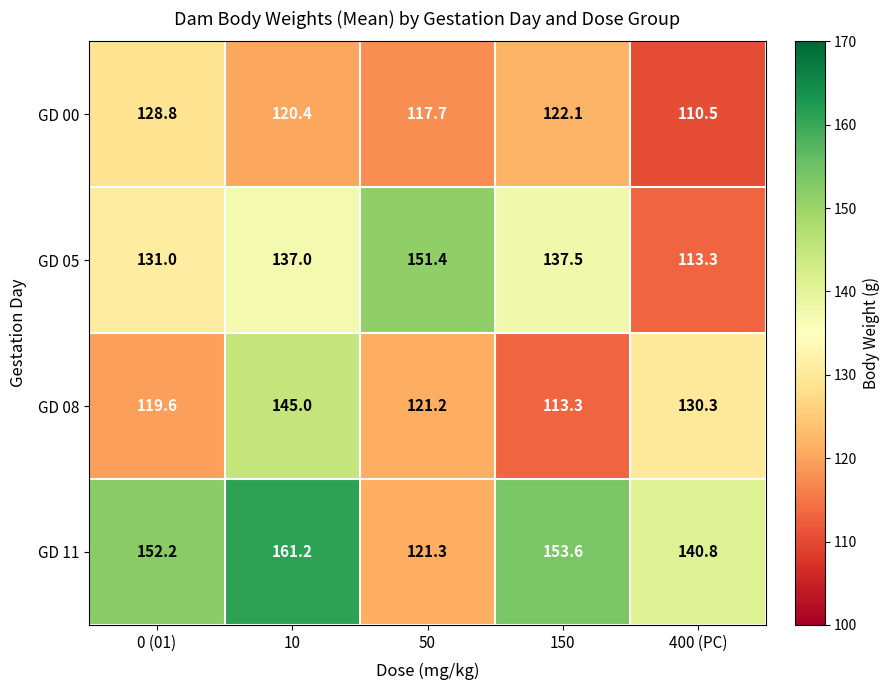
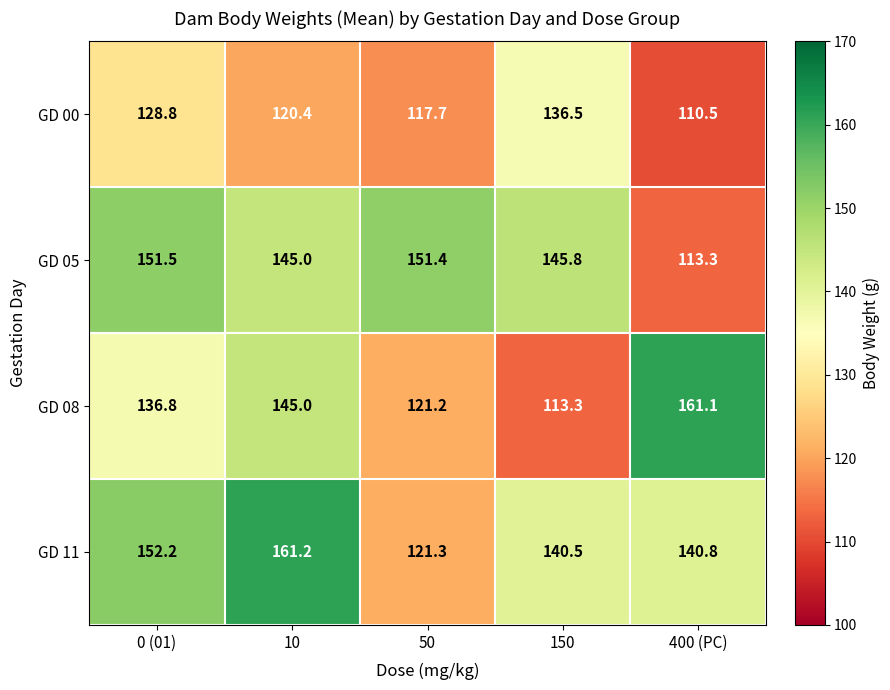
  {
    "GD 00": {
      "0 (01)": 128.8,
      "10": 120.4,
      "50": 117.7,
-     "150": 122.1,
+     "150": 136.5,
      "400 (PC)": 110.5
    },
    "GD 05": {
-     "0 (01)": 131.0,
-     "10": 137.0,
+     "0 (01)": 151.5,
+     "10": 145.0,
      "50": 151.4,
-     "150": 137.5,
+     "150": 145.8,
      "400 (PC)": 113.3
    },
    "GD 08": {
-     "0 (01)": 119.6,
+     "0 (01)": 136.8,
      "10": 145.0,
      "50": 121.2,
      "150": 113.3,
-     "400 (PC)": 130.3
+     "400 (PC)": 161.1
    },
    "GD 11": {
      "0 (01)": 152.2,
      "10": 161.2,
      "50": 121.3,
-     "150": 153.6,
+     "150": 140.5,
      "400 (PC)": 140.8
    }
  }
